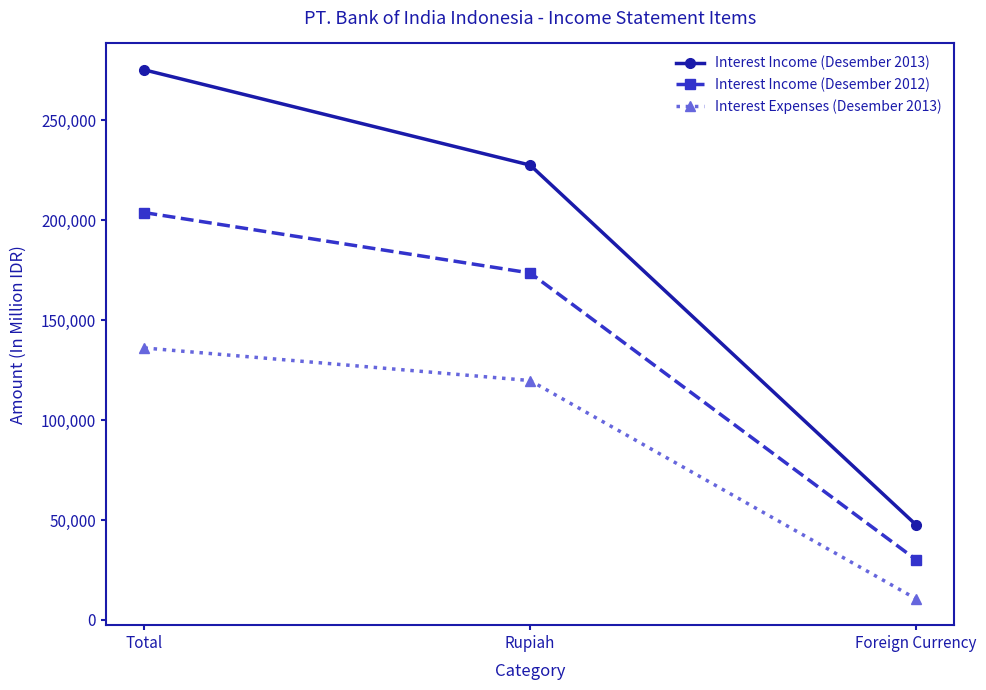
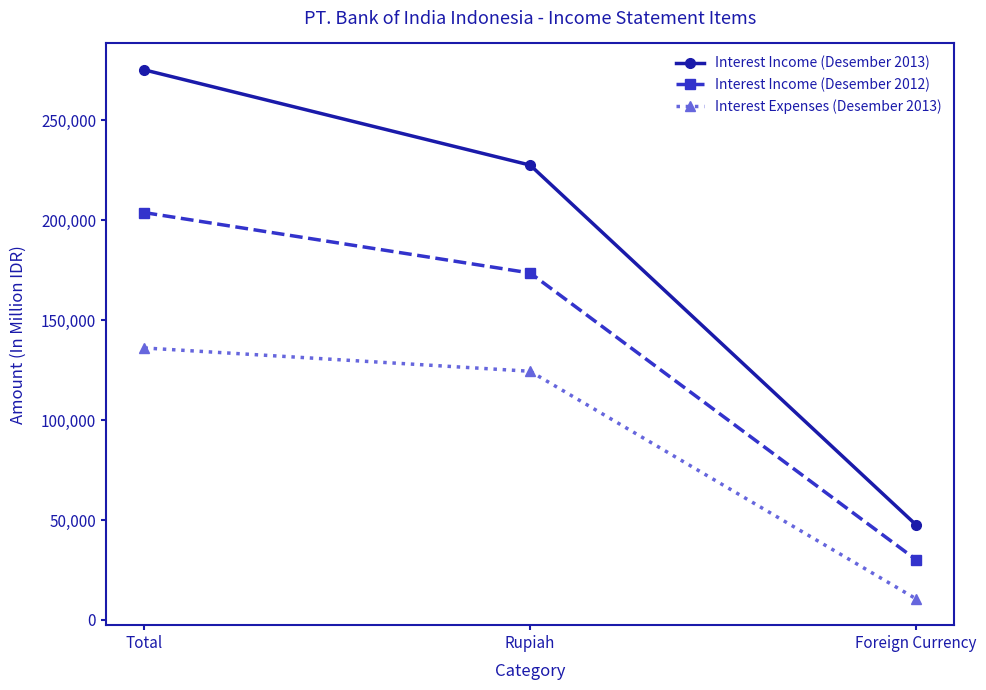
  {
    "Interest Expenses (Desember 2013)": {
      "Total": "136,000",
-     "Rupiah": "120,000",
+     "Rupiah": "124,000",
      "Foreign Currency": "11,000"
    }
  }
